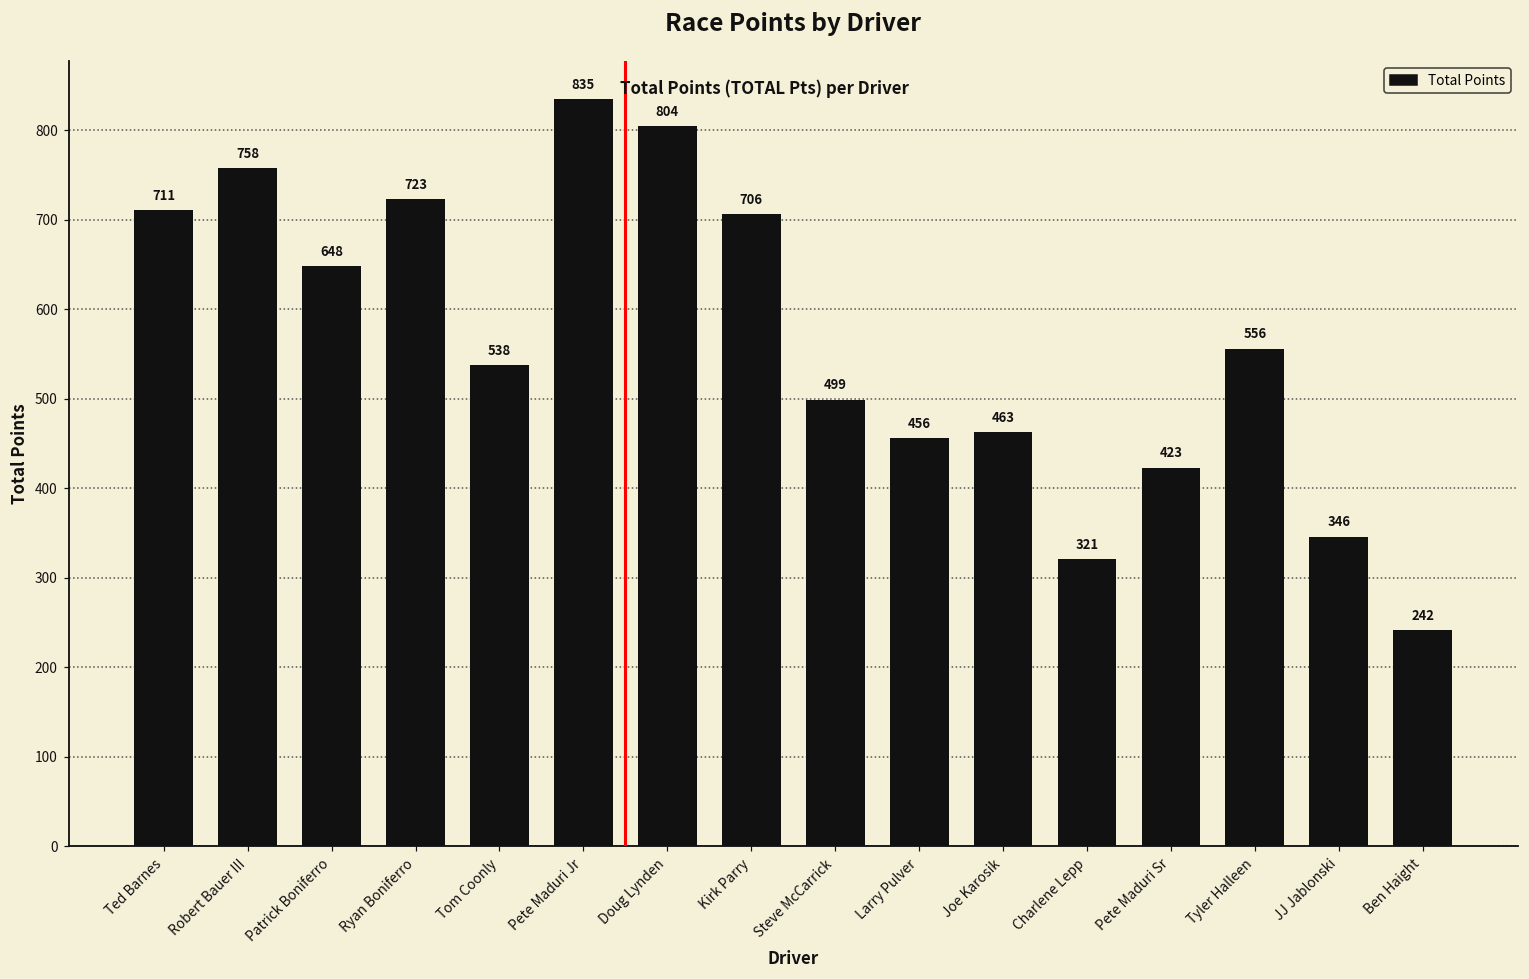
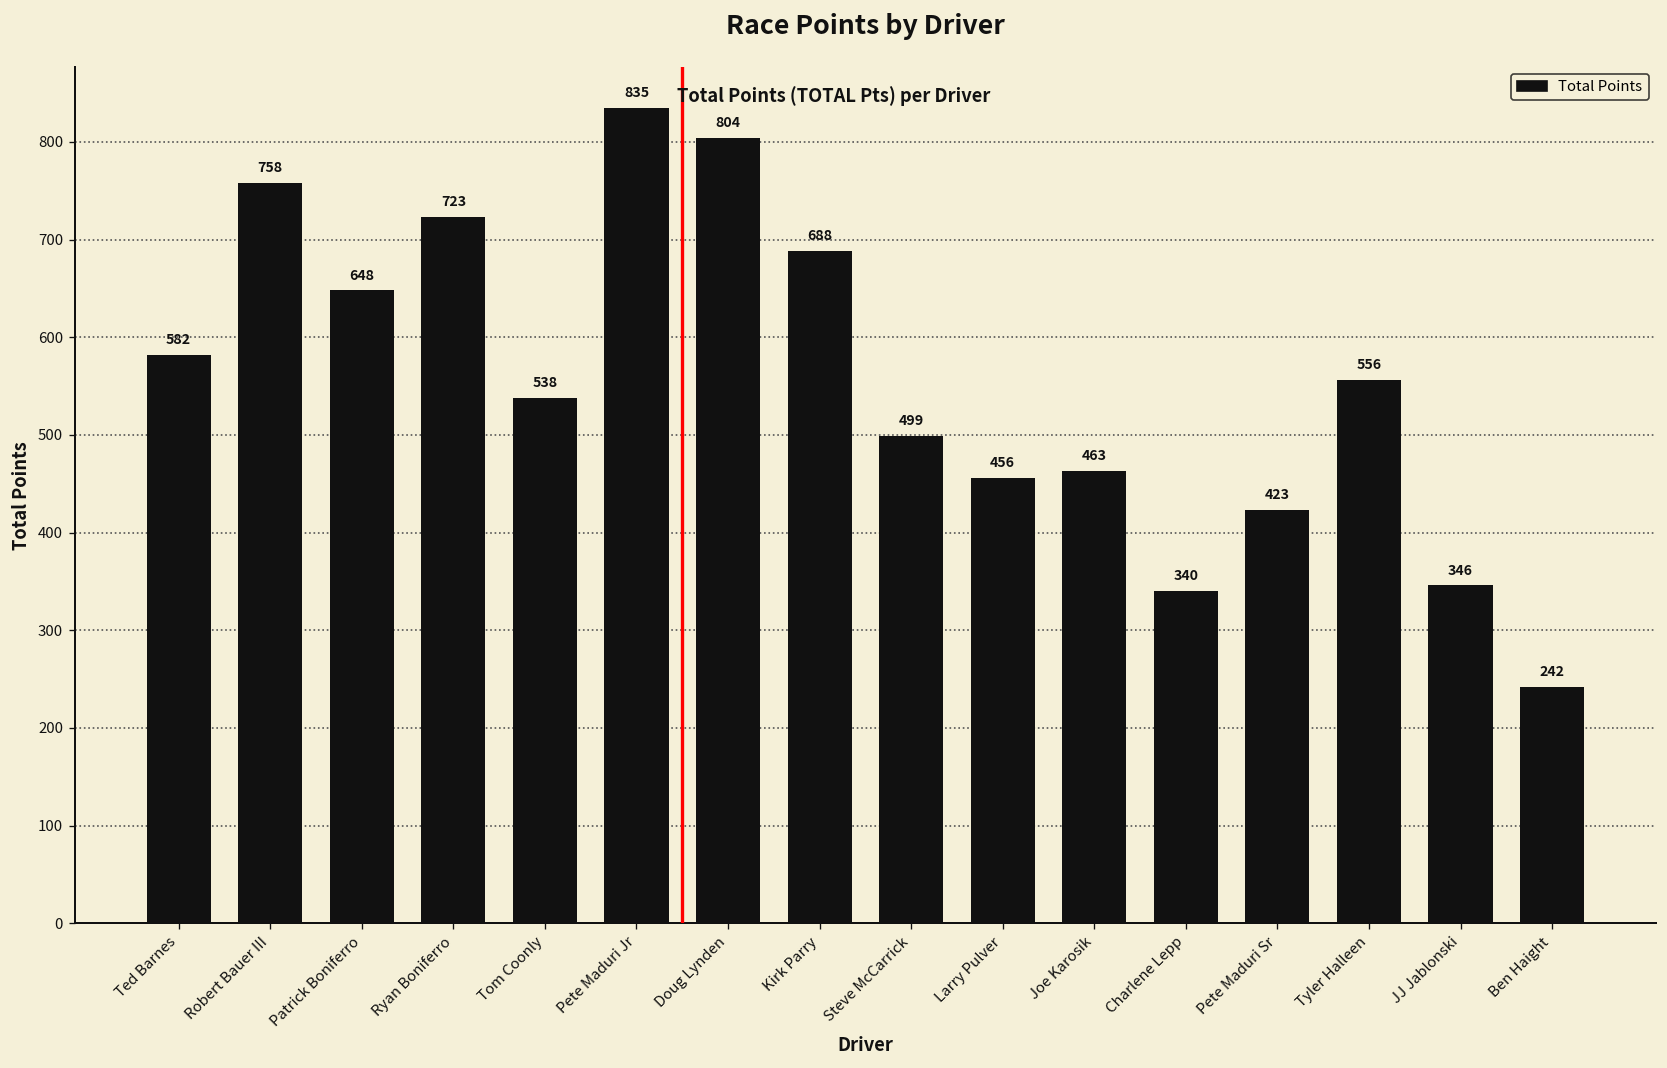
  {
-   "Ted Barnes": 711,
+   "Ted Barnes": 582,
    "Robert Bauer III": 758,
    "Patrick Boniferro": 648,
    "Ryan Boniferro": 723,
    "Tom Coonly": 538,
    "Pete Maduri Jr": 835,
    "Doug Lynden": 804,
-   "Kirk Parry": 706,
+   "Kirk Parry": 688,
    "Steve McCarrick": 499,
    "Larry Pulver": 456,
    "Joe Karosik": 463,
-   "Charlene Lepp": 321,
+   "Charlene Lepp": 340,
    "Pete Maduri Sr": 423,
    "Tyler Halleen": 556,
    "JJ Jablonski": 346,
    "Ben Haight": 242
  }
